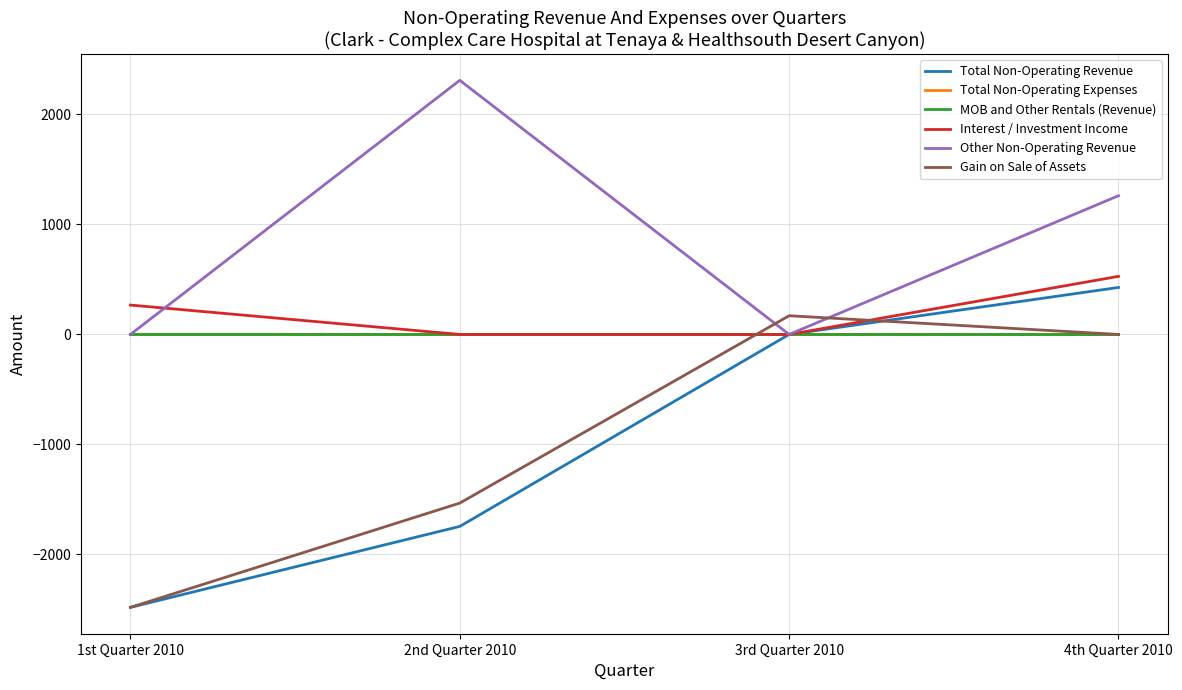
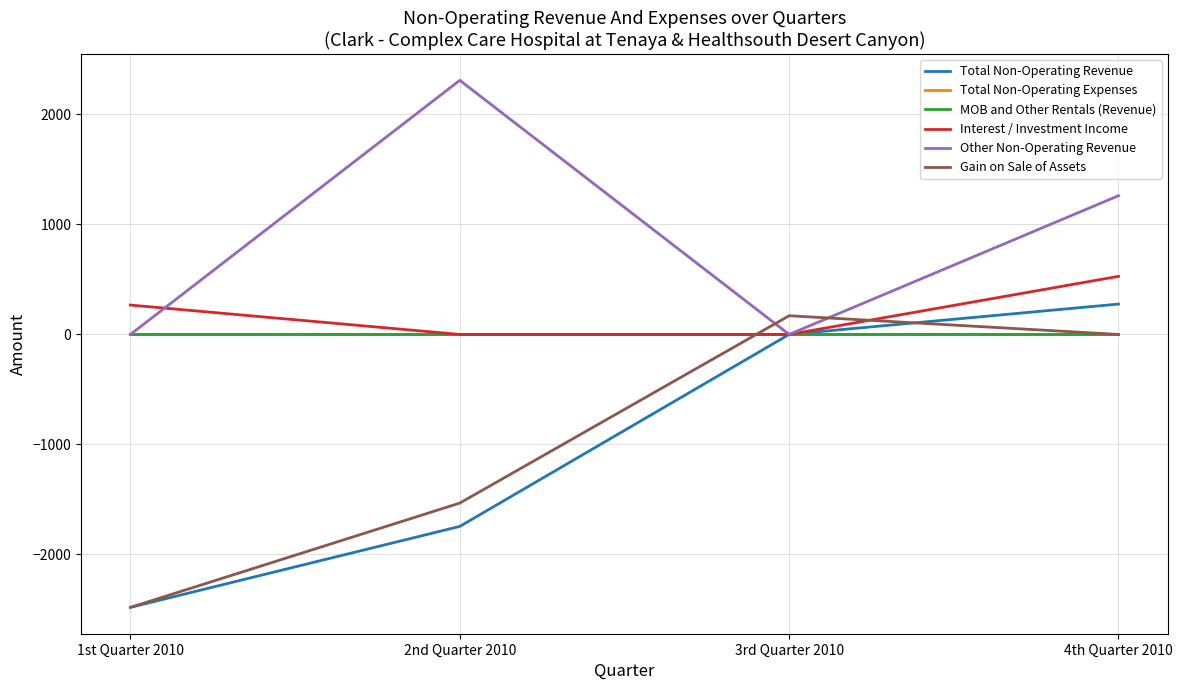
  {
    "Total Non-Operating Revenue": {
      "2nd Quarter 2010": -1750,
-     "4th Quarter 2010": 430
+     "4th Quarter 2010": 280
    },
    "Interest / Investment Income": {
      "1st Quarter 2010": 270,
      "4th Quarter 2010": 530
    },
    "Other Non-Operating Revenue": {
      "2nd Quarter 2010": 2310,
      "4th Quarter 2010": 1260
    },
    "Gain on Sale of Assets": {
      "2nd Quarter 2010": -1530,
      "3rd Quarter 2010": 170
    }
  }
